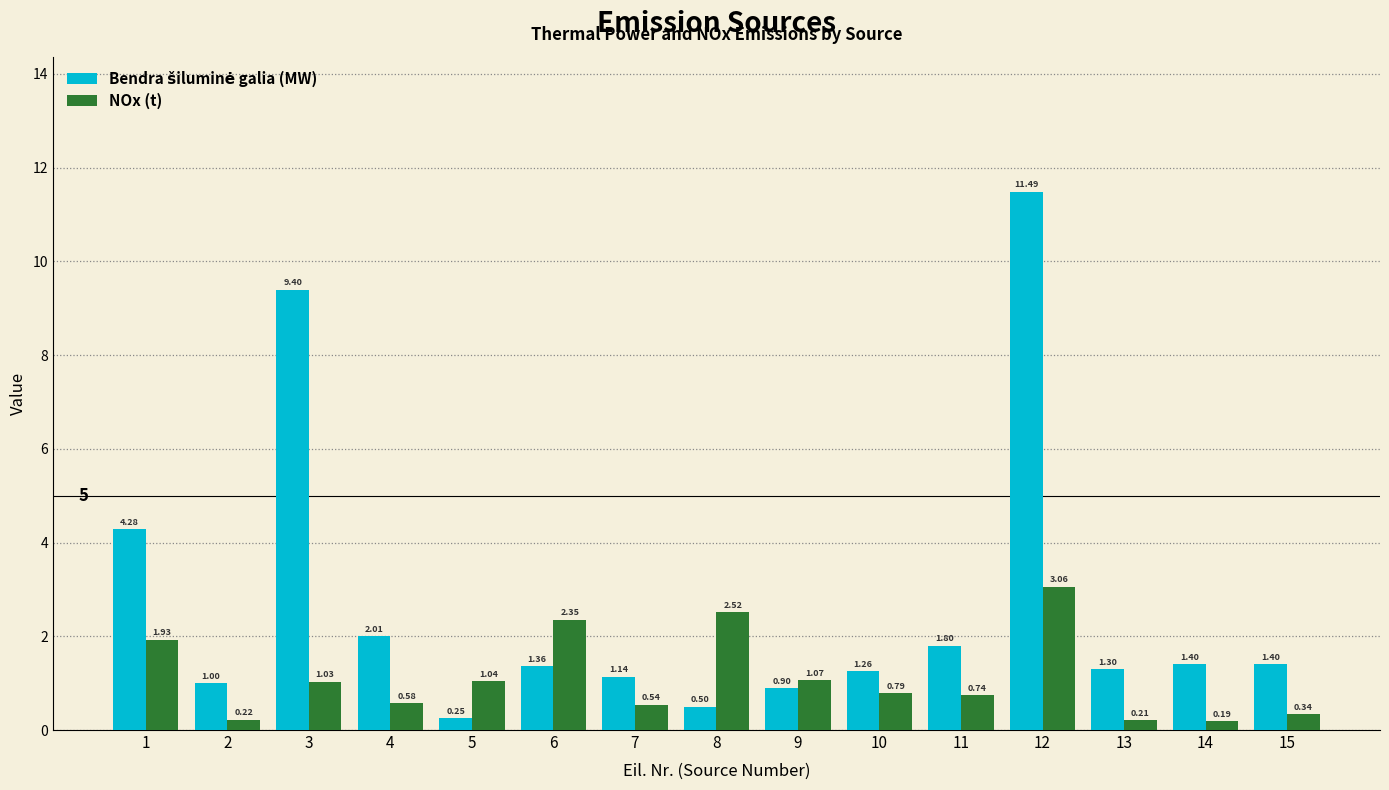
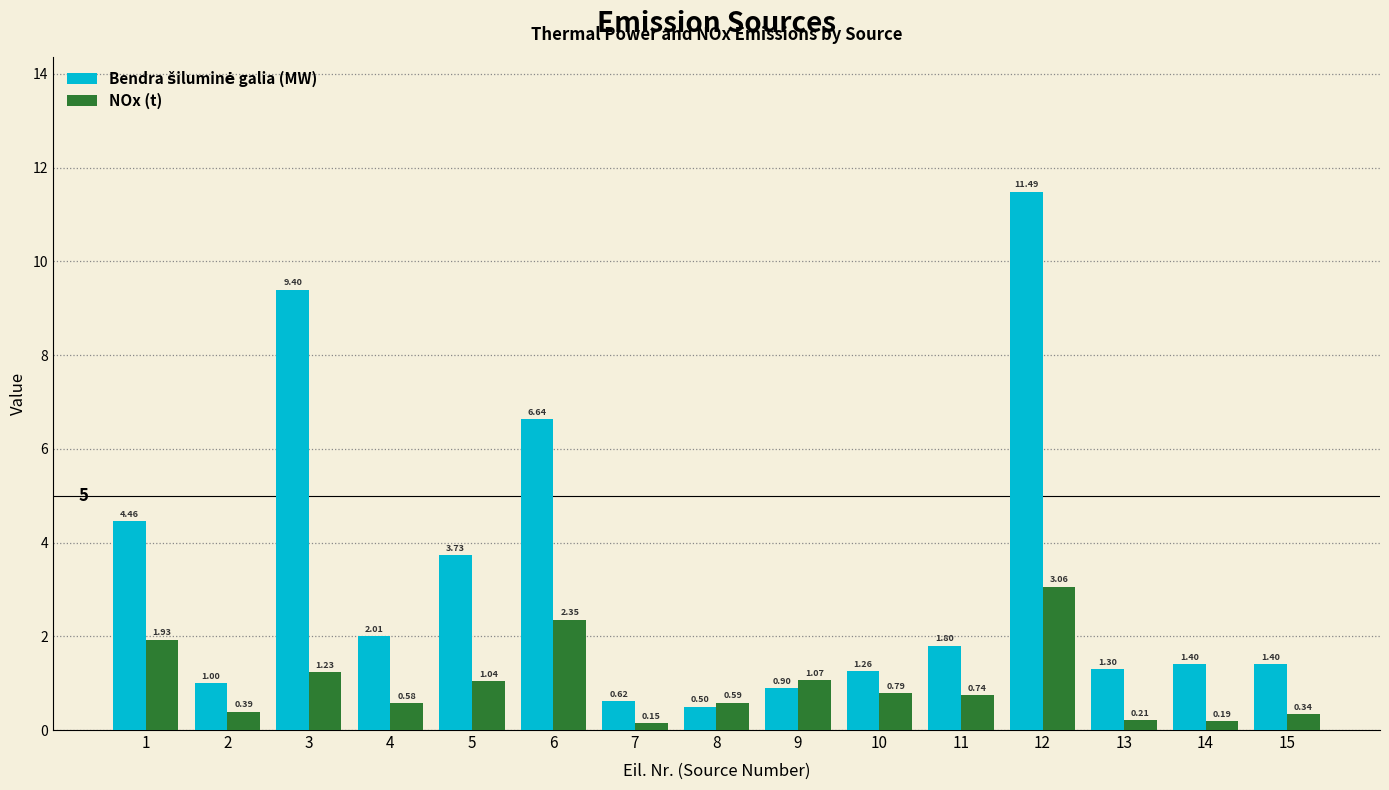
  {
    "Bendra šiluminė galia (MW)": {
-     "1": 4.28,
+     "1": 4.46,
      "2": 1.00,
      "3": 9.40,
      "4": 2.01,
-     "5": 0.25,
-     "6": 1.36,
-     "7": 1.14,
+     "5": 3.73,
+     "6": 6.64,
+     "7": 0.62,
      "8": 0.50,
      "9": 0.90,
      "10": 1.26,
      "11": 1.80,
      "12": 11.49,
      "13": 1.30,
      "14": 1.40,
      "15": 1.40
    },
    "NOx (t)": {
      "1": 1.93,
-     "2": 0.22,
-     "3": 1.03,
+     "2": 0.39,
+     "3": 1.23,
      "4": 0.58,
      "5": 1.04,
      "6": 2.35,
-     "7": 0.54,
-     "8": 2.52,
+     "7": 0.15,
+     "8": 0.59,
      "9": 1.07,
      "10": 0.79,
      "11": 0.74,
      "12": 3.06,
      "13": 0.21,
      "14": 0.19,
      "15": 0.34
    }
  }
